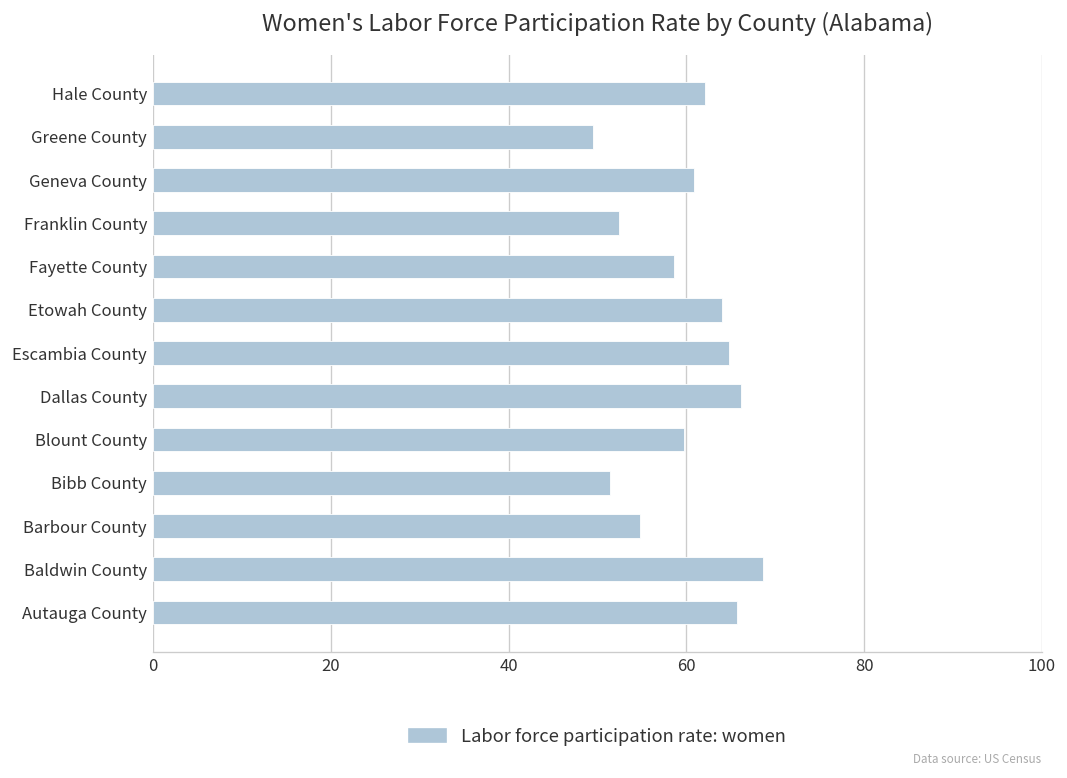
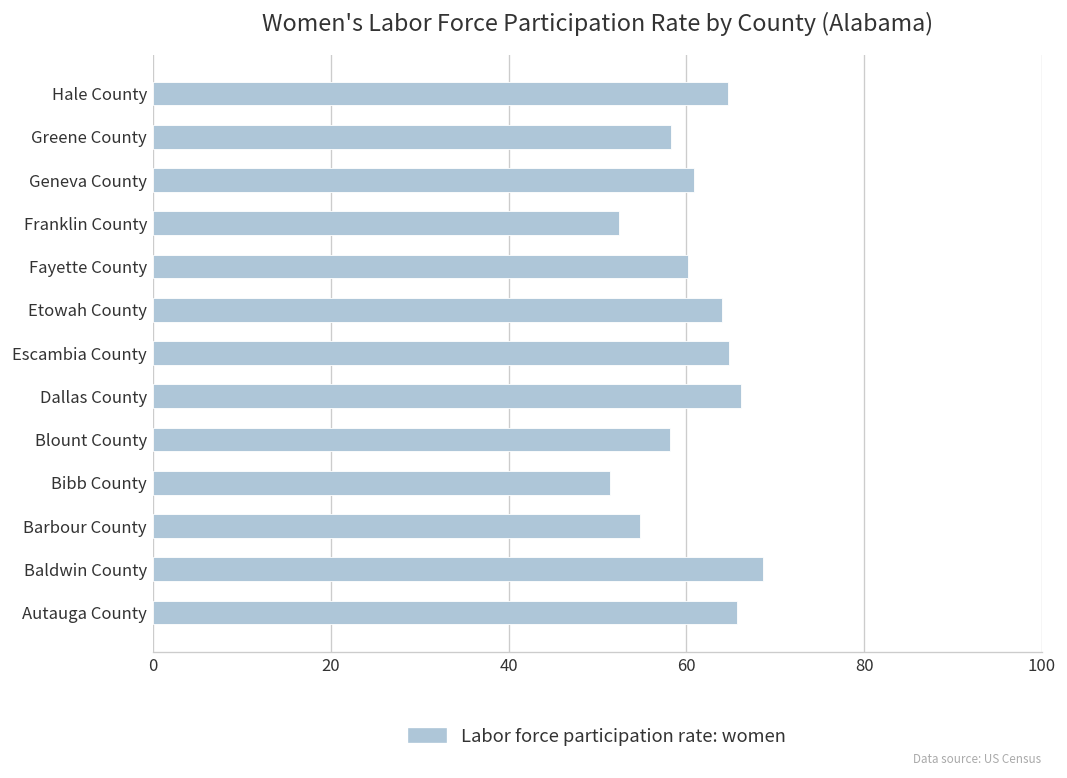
  {
-   "Hale County": 62,
-   "Greene County": 50,
+   "Hale County": 65,
+   "Greene County": 58,
    "Geneva County": 61,
    "Franklin County": 52,
-   "Fayette County": 59,
+   "Fayette County": 60,
    "Etowah County": 64,
    "Escambia County": 65,
    "Dallas County": 66,
-   "Blount County": 60,
+   "Blount County": 58,
    "Bibb County": 51,
    "Barbour County": 55,
    "Baldwin County": 69,
    "Autauga County": 66
  }
